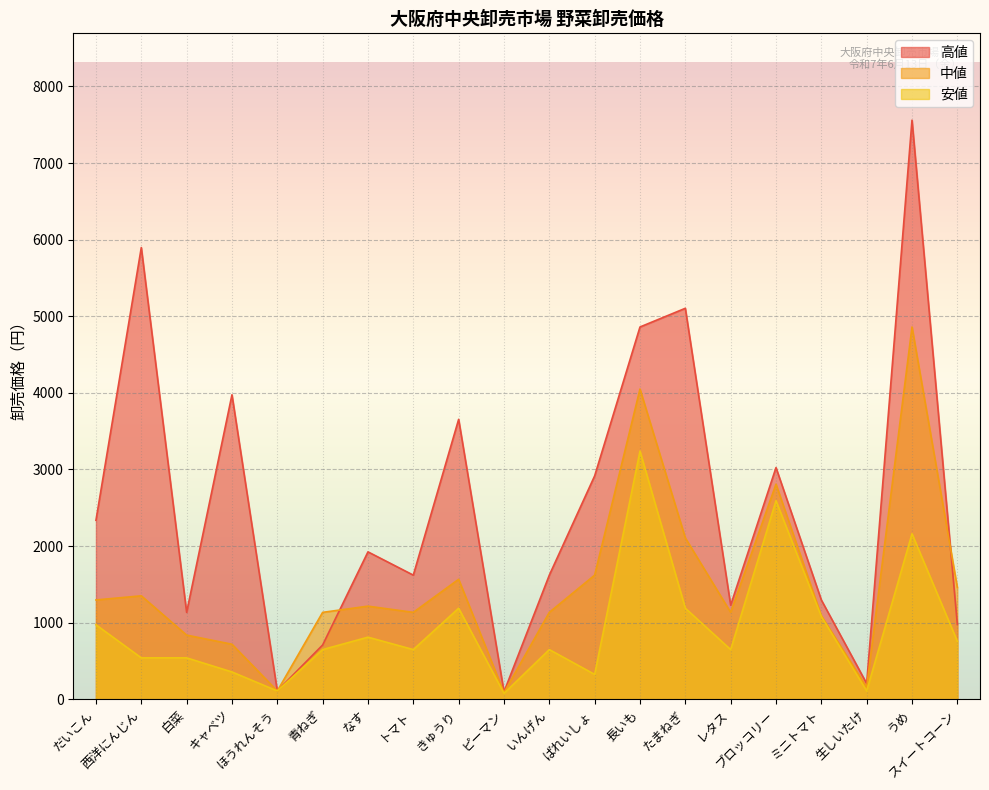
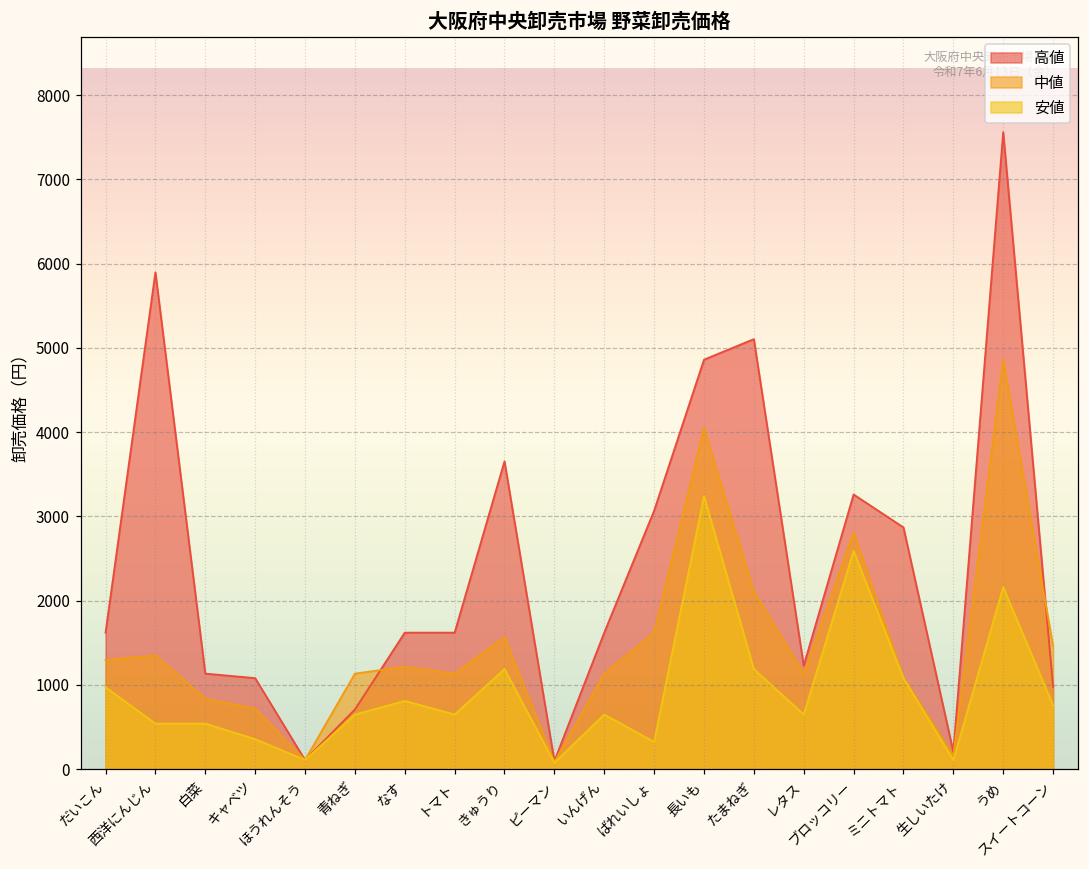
  {
    "高値": {
-     "だいこん": 2300,
+     "だいこん": 1600,
      "西洋にんじん": 5900,
      "白菜": 1100,
-     "キャベツ": 4000,
+     "キャベツ": 1100,
      "青ねぎ": 700,
-     "なす": 1900,
+     "なす": 1600,
      "トマト": 1600,
      "きゅうり": 3700,
      "いんげん": 1600,
-     "ばれいしょ": 2900,
+     "ばれいしょ": 3100,
      "長いも": 4900,
      "たまねぎ": 5100,
      "レタス": 1200,
-     "ブロッコリー": 3000,
-     "ミニトマト": 1300,
+     "ブロッコリー": 3300,
+     "ミニトマト": 2900,
      "生しいたけ": 200,
      "うめ": 7600,
      "スイートコーン": 1000
    }
  }
